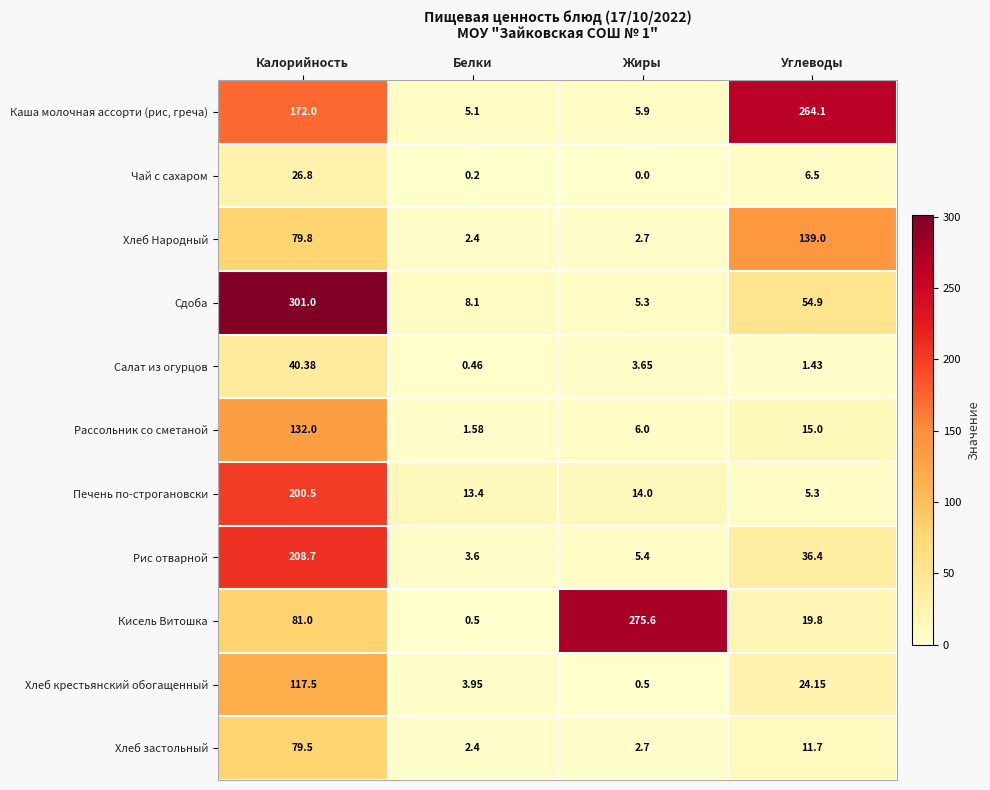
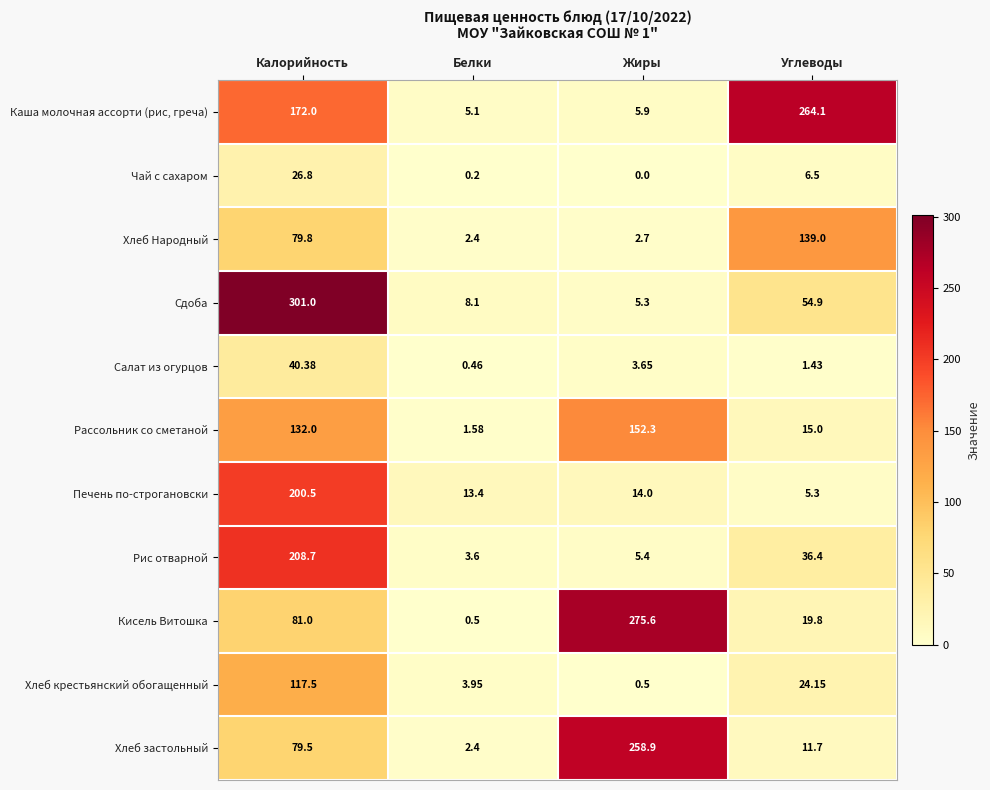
  {
    "Каша молочная ассорти (рис, греча)": {
      "Калорийность": 172.0,
      "Белки": 5.1,
      "Жиры": 5.9,
      "Углеводы": 264.1
    },
    "Чай с сахаром": {
      "Калорийность": 26.8,
      "Белки": 0.2,
      "Жиры": 0.0,
      "Углеводы": 6.5
    },
    "Хлеб Народный": {
      "Калорийность": 79.8,
      "Белки": 2.4,
      "Жиры": 2.7,
      "Углеводы": 139.0
    },
    "Сдоба": {
      "Калорийность": 301.0,
      "Белки": 8.1,
      "Жиры": 5.3,
      "Углеводы": 54.9
    },
    "Салат из огурцов": {
      "Калорийность": 40.38,
      "Белки": 0.46,
      "Жиры": 3.65,
      "Углеводы": 1.43
    },
    "Рассольник со сметаной": {
      "Калорийность": 132.0,
      "Белки": 1.58,
-     "Жиры": 6.0,
+     "Жиры": 152.3,
      "Углеводы": 15.0
    },
    "Печень по-строгановски": {
      "Калорийность": 200.5,
      "Белки": 13.4,
      "Жиры": 14.0,
      "Углеводы": 5.3
    },
    "Рис отварной": {
      "Калорийность": 208.7,
      "Белки": 3.6,
      "Жиры": 5.4,
      "Углеводы": 36.4
    },
    "Кисель Витошка": {
      "Калорийность": 81.0,
      "Белки": 0.5,
      "Жиры": 275.6,
      "Углеводы": 19.8
    },
    "Хлеб крестьянский обогащенный": {
      "Калорийность": 117.5,
      "Белки": 3.95,
      "Жиры": 0.5,
      "Углеводы": 24.15
    },
    "Хлеб застольный": {
      "Калорийность": 79.5,
      "Белки": 2.4,
-     "Жиры": 2.7,
+     "Жиры": 258.9,
      "Углеводы": 11.7
    }
  }
